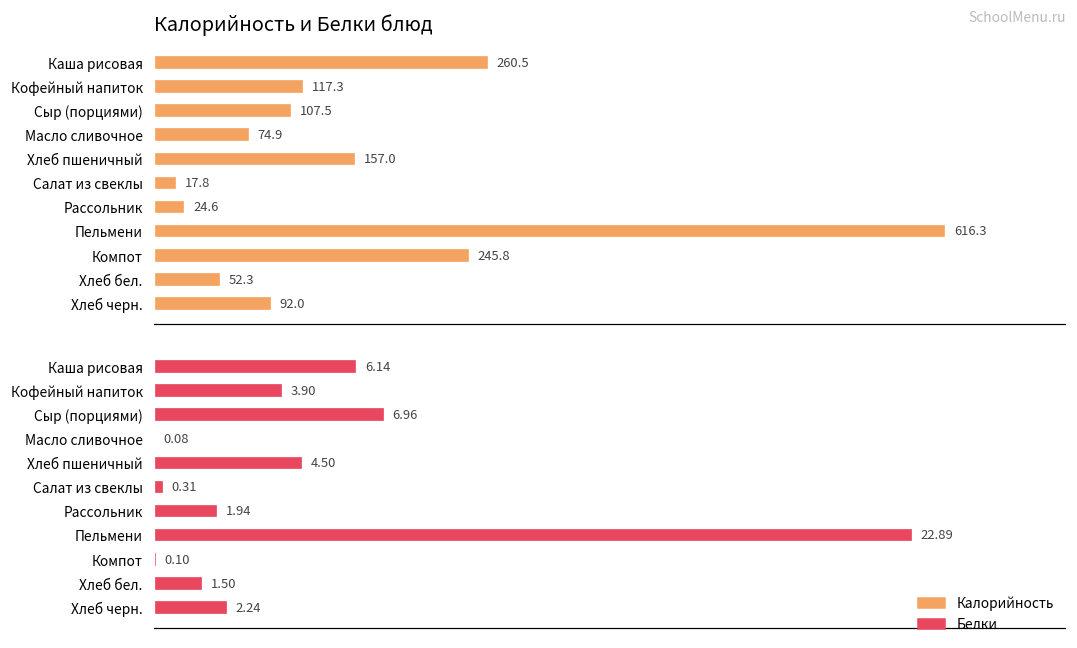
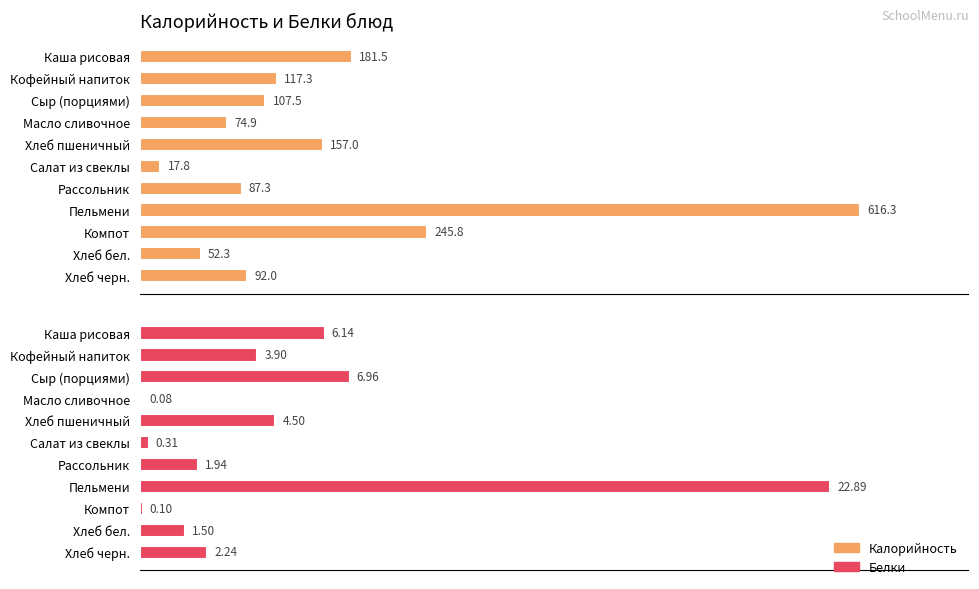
  {
    "Калорийность и Белки блюд": {
-     "Каша рисовая": 260.5,
+     "Каша рисовая": 181.5,
      "Кофейный напиток": 117.3,
      "Сыр (порциями)": 107.5,
      "Масло сливочное": 74.9,
      "Хлеб пшеничный": 157.0,
      "Салат из свеклы": 17.8,
-     "Рассольник": 24.6,
+     "Рассольник": 87.3,
      "Пельмени": 616.3,
      "Компот": 245.8,
      "Хлеб бел.": 52.3,
      "Хлеб черн.": 92.0
    }
  }
